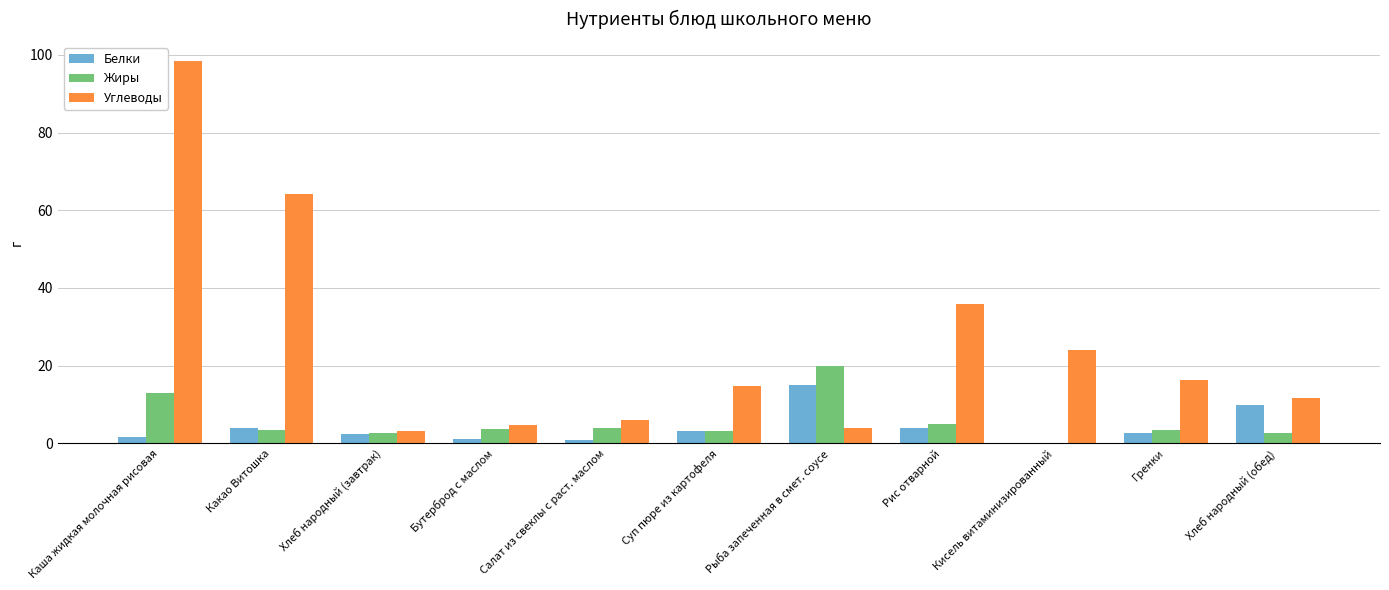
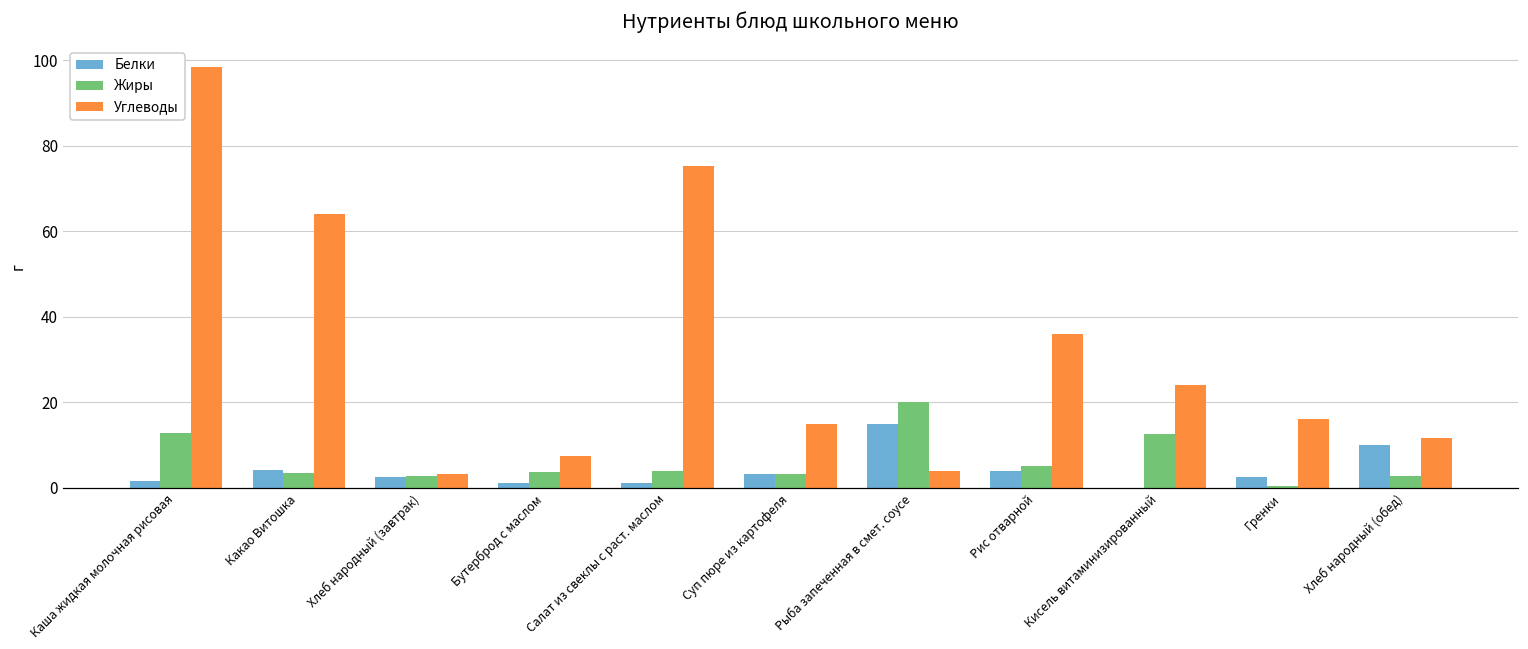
  {
    "Белки": {
      "Каша жидкая молочная рисовая": 2,
      "Какао Витошка": 4,
      "Хлеб народный (завтрак)": 2,
      "Бутерброд с маслом": 1,
      "Салат из свеклы с раст. маслом": 1,
      "Суп пюре из картофеля": 3,
      "Рыба запеченная в смет. соусе": 15,
      "Рис отварной": 4,
      "Кисель витаминизированный": 0,
      "Гренки": 3,
      "Хлеб народный (обед)": 10
    },
    "Жиры": {
      "Каша жидкая молочная рисовая": 13,
      "Какао Витошка": 4,
      "Хлеб народный (завтрак)": 3,
      "Бутерброд с маслом": 4,
      "Салат из свеклы с раст. маслом": 4,
      "Суп пюре из картофеля": 3,
      "Рыба запеченная в смет. соусе": 20,
      "Рис отварной": 5,
-     "Кисель витаминизированный": 0,
-     "Гренки": 4,
+     "Кисель витаминизированный": 13,
+     "Гренки": 0,
      "Хлеб народный (обед)": 3
    },
    "Углеводы": {
      "Каша жидкая молочная рисовая": 98,
      "Какао Витошка": 64,
      "Хлеб народный (завтрак)": 3,
-     "Бутерброд с маслом": 5,
-     "Салат из свеклы с раст. маслом": 6,
+     "Бутерброд с маслом": 7,
+     "Салат из свеклы с раст. маслом": 75,
      "Суп пюре из картофеля": 15,
      "Рыба запеченная в смет. соусе": 4,
      "Рис отварной": 36,
      "Кисель витаминизированный": 24,
      "Гренки": 16,
      "Хлеб народный (обед)": 12
    }
  }
